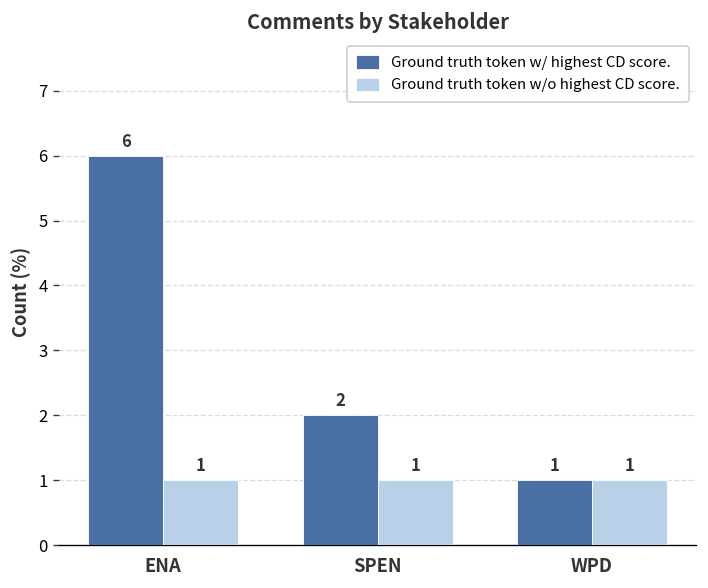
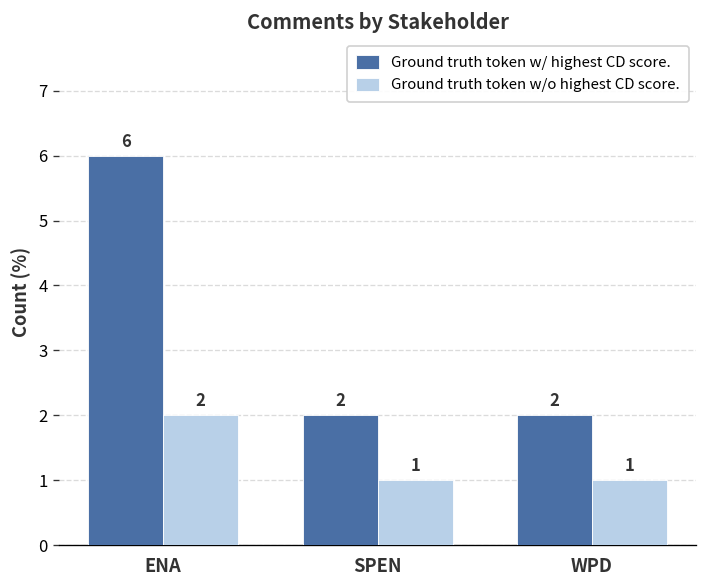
  {
    "Ground truth token w/ highest CD score.": {
      "ENA": 6,
      "SPEN": 2,
-     "WPD": 1
+     "WPD": 2
    },
    "Ground truth token w/o highest CD score.": {
-     "ENA": 1,
+     "ENA": 2,
      "SPEN": 1,
      "WPD": 1
    }
  }
